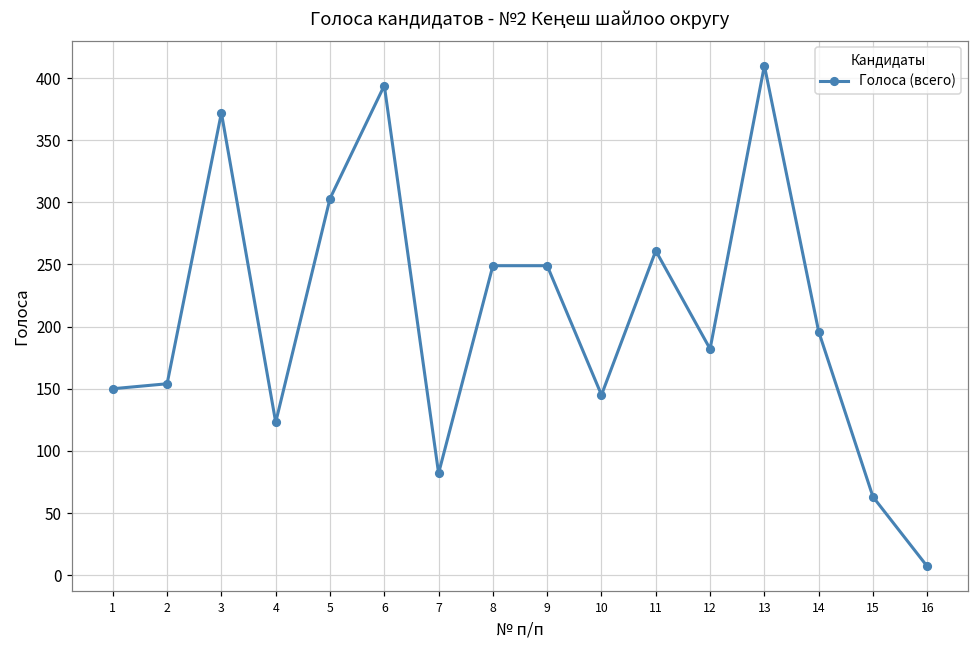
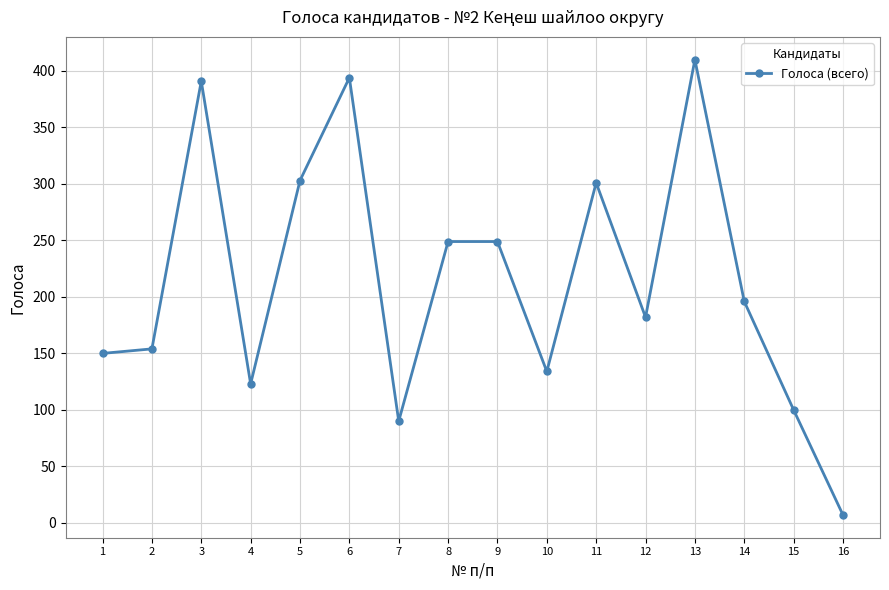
  {
    "1": 150,
    "2": 154,
-   "3": 372,
+   "3": 391,
    "4": 123,
    "5": 303,
    "6": 394,
-   "7": 82,
+   "7": 90,
    "8": 249,
    "9": 249,
-   "10": 145,
-   "11": 261,
+   "10": 134,
+   "11": 301,
    "12": 182,
    "13": 410,
    "14": 196,
-   "15": 63,
+   "15": 100,
    "16": 7
  }
